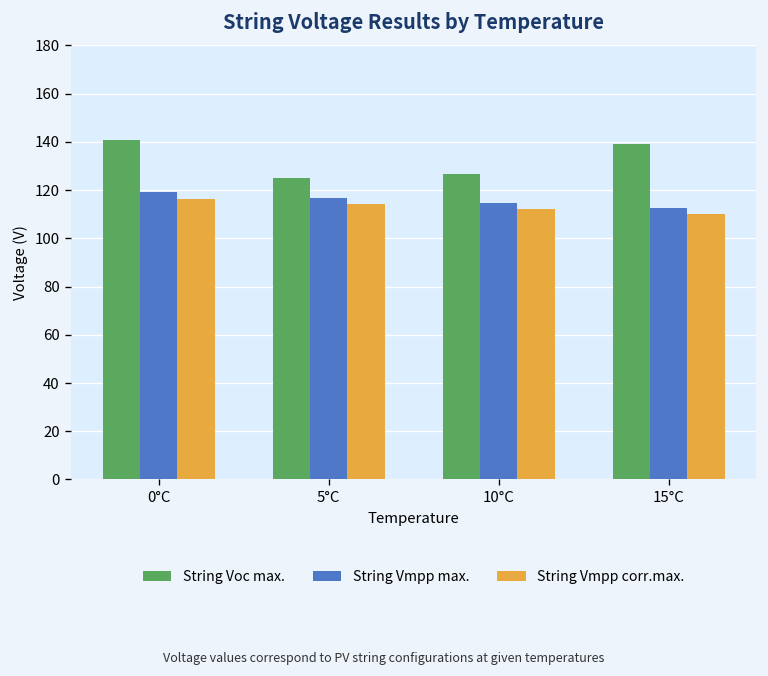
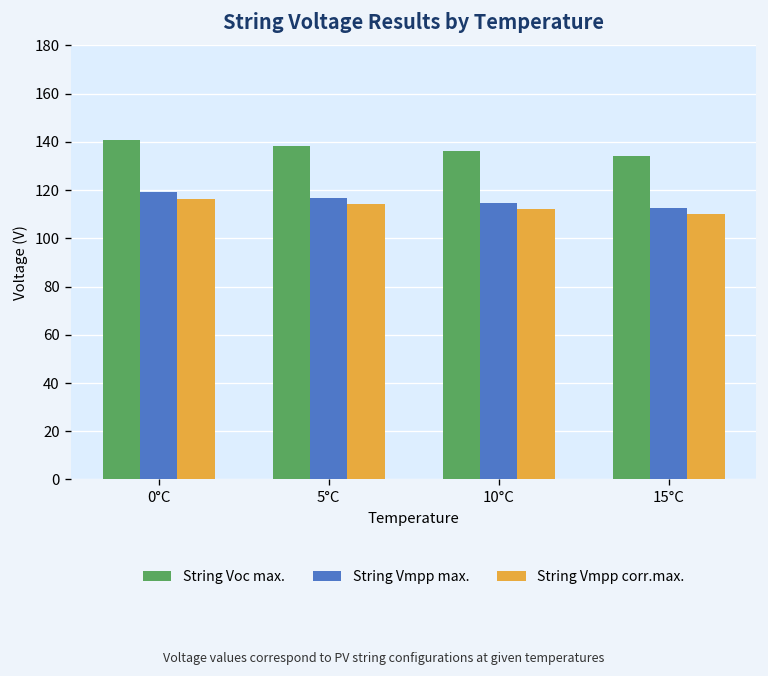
  {
    "String Voc max.": {
      "0°C": 141,
-     "5°C": 125,
-     "10°C": 127,
-     "15°C": 139
+     "5°C": 138,
+     "10°C": 136,
+     "15°C": 134
    },
    "String Vmpp max.": {
      "0°C": 119,
      "5°C": 117,
      "10°C": 115,
      "15°C": 112
    },
    "String Vmpp corr.max.": {
      "0°C": 116,
      "5°C": 114,
      "10°C": 112,
      "15°C": 110
    }
  }
